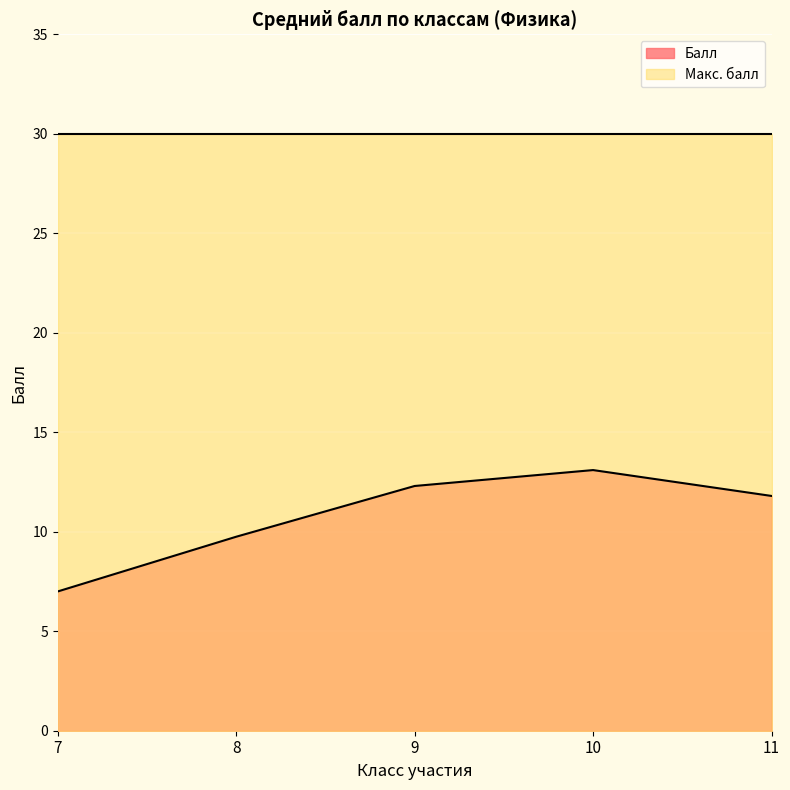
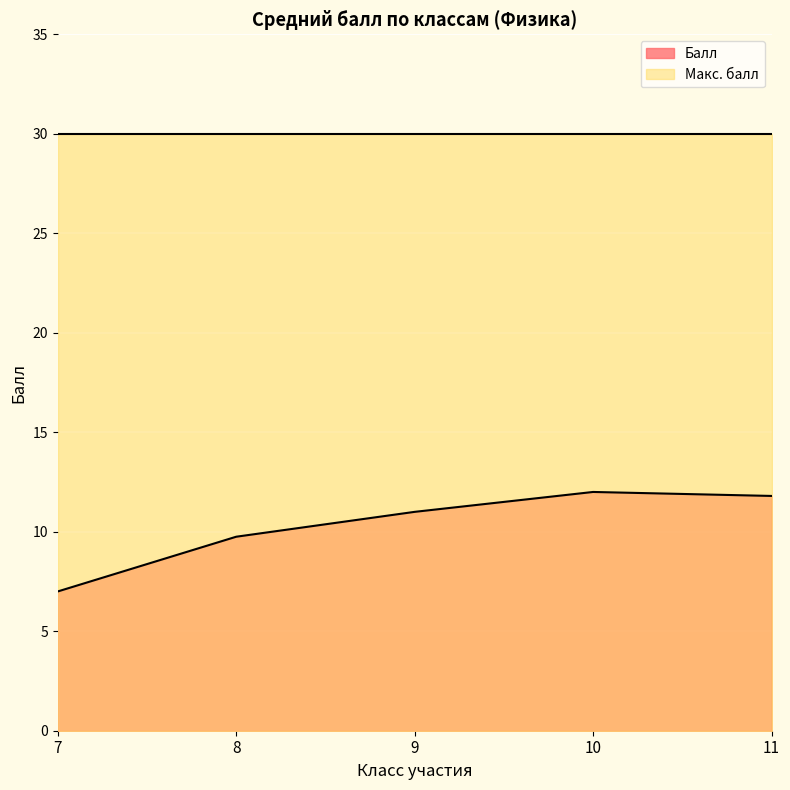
  {
    "Балл": {
      "7": 7.0,
      "8": 9.8,
-     "9": 12.3,
-     "10": 13.1,
+     "9": 11.0,
+     "10": 12.0,
      "11": 11.8
    },
    "Макс. балл": {
      "7": 30.0,
      "8": 30.0,
      "9": 30.0,
      "10": 30.0,
      "11": 30.0
    }
  }
